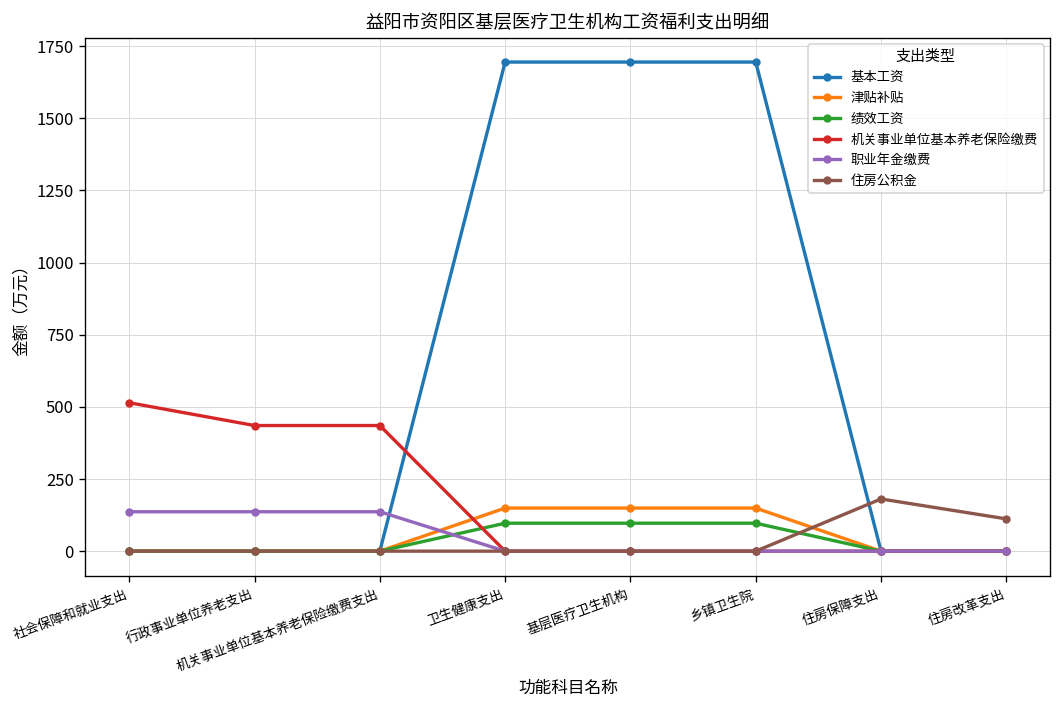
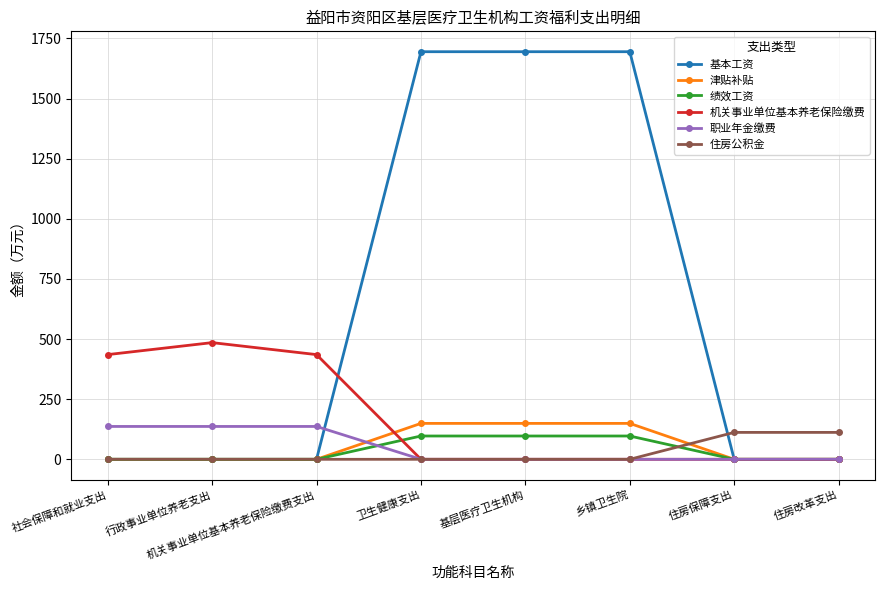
  {
    "基本工资": {
      "卫生健康支出": 1690,
      "基层医疗卫生机构": 1690,
      "乡镇卫生院": 1690
    },
    "津贴补贴": {
      "卫生健康支出": 150,
      "基层医疗卫生机构": 150,
      "乡镇卫生院": 150
    },
    "绩效工资": {
      "卫生健康支出": 100,
      "基层医疗卫生机构": 100,
      "乡镇卫生院": 100
    },
    "机关事业单位基本养老保险缴费": {
-     "社会保障和就业支出": 510,
-     "行政事业单位养老支出": 440,
+     "社会保障和就业支出": 440,
+     "行政事业单位养老支出": 490,
      "机关事业单位基本养老保险缴费支出": 440
    },
    "职业年金缴费": {
      "社会保障和就业支出": 140,
      "行政事业单位养老支出": 140,
      "机关事业单位基本养老保险缴费支出": 140
    },
    "住房公积金": {
-     "住房保障支出": 180,
+     "住房保障支出": 110,
      "住房改革支出": 110
    }
  }
